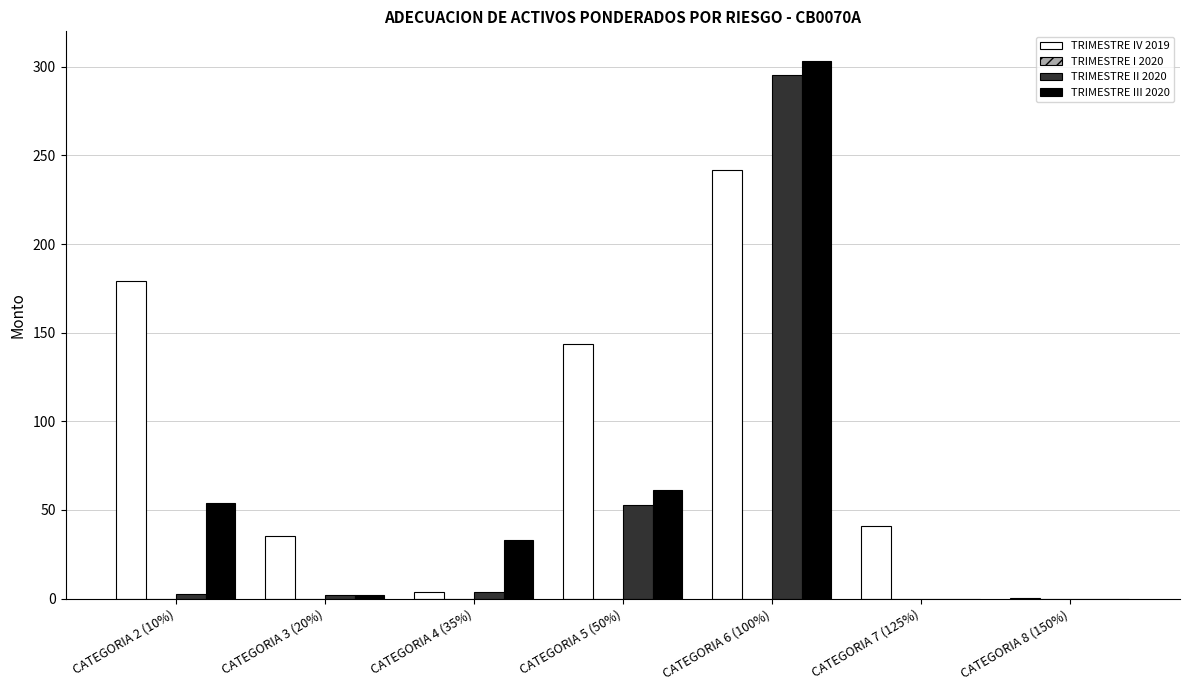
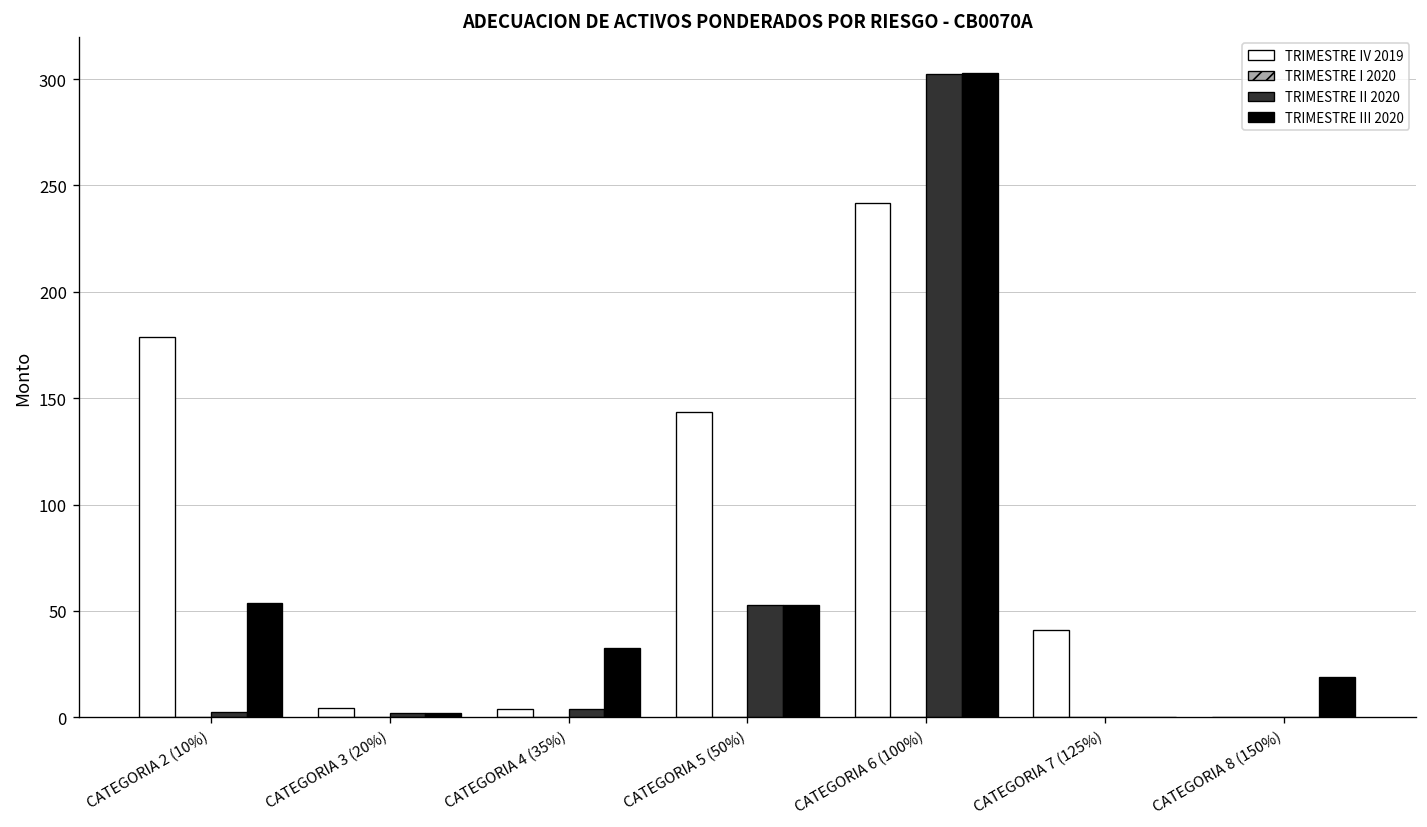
  {
    "TRIMESTRE IV 2019": {
      "CATEGORIA 2 (10%)": 179,
-     "CATEGORIA 3 (20%)": 35,
+     "CATEGORIA 3 (20%)": 4,
      "CATEGORIA 4 (35%)": 4,
      "CATEGORIA 5 (50%)": 143,
      "CATEGORIA 6 (100%)": 242,
      "CATEGORIA 7 (125%)": 41
    },
    "TRIMESTRE I 2020": {
      "CATEGORIA 2 (10%)": 0,
      "CATEGORIA 3 (20%)": 0,
      "CATEGORIA 4 (35%)": 0,
      "CATEGORIA 5 (50%)": 0,
      "CATEGORIA 6 (100%)": 0,
      "CATEGORIA 7 (125%)": 0,
      "CATEGORIA 8 (150%)": 0
    },
    "TRIMESTRE II 2020": {
      "CATEGORIA 2 (10%)": 3,
      "CATEGORIA 3 (20%)": 2,
      "CATEGORIA 4 (35%)": 4,
      "CATEGORIA 5 (50%)": 53,
-     "CATEGORIA 6 (100%)": 295,
+     "CATEGORIA 6 (100%)": 302,
      "CATEGORIA 7 (125%)": 0,
      "CATEGORIA 8 (150%)": 0
    },
    "TRIMESTRE III 2020": {
      "CATEGORIA 2 (10%)": 54,
      "CATEGORIA 3 (20%)": 2,
      "CATEGORIA 4 (35%)": 33,
-     "CATEGORIA 5 (50%)": 61,
+     "CATEGORIA 5 (50%)": 53,
      "CATEGORIA 6 (100%)": 303,
      "CATEGORIA 7 (125%)": 0,
-     "CATEGORIA 8 (150%)": 0
+     "CATEGORIA 8 (150%)": 19
    }
  }
